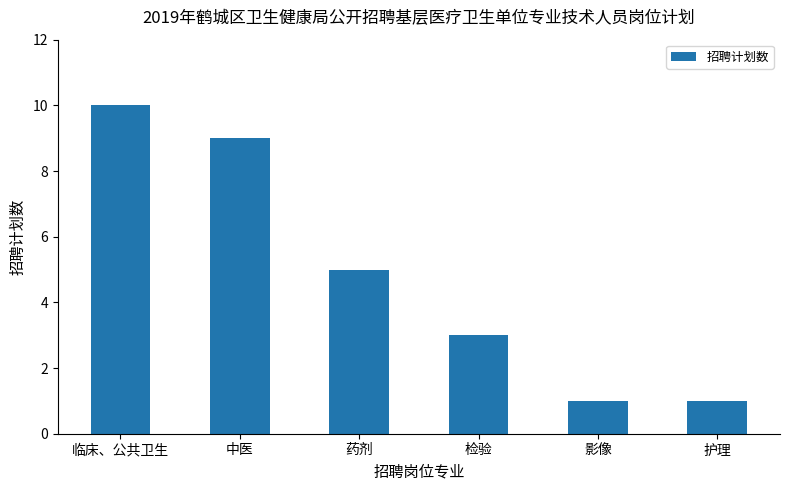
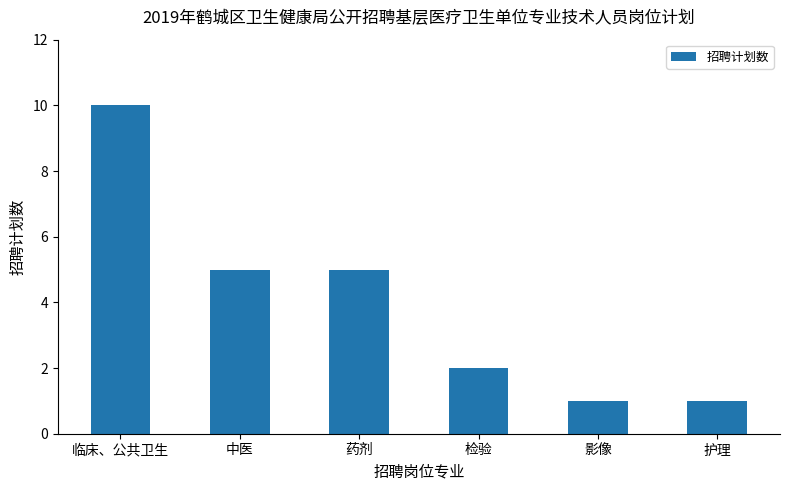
  {
    "临床、公共卫生": 10,
-   "中医": 9,
+   "中医": 5,
    "药剂": 5,
-   "检验": 3,
+   "检验": 2,
    "影像": 1,
    "护理": 1
  }
